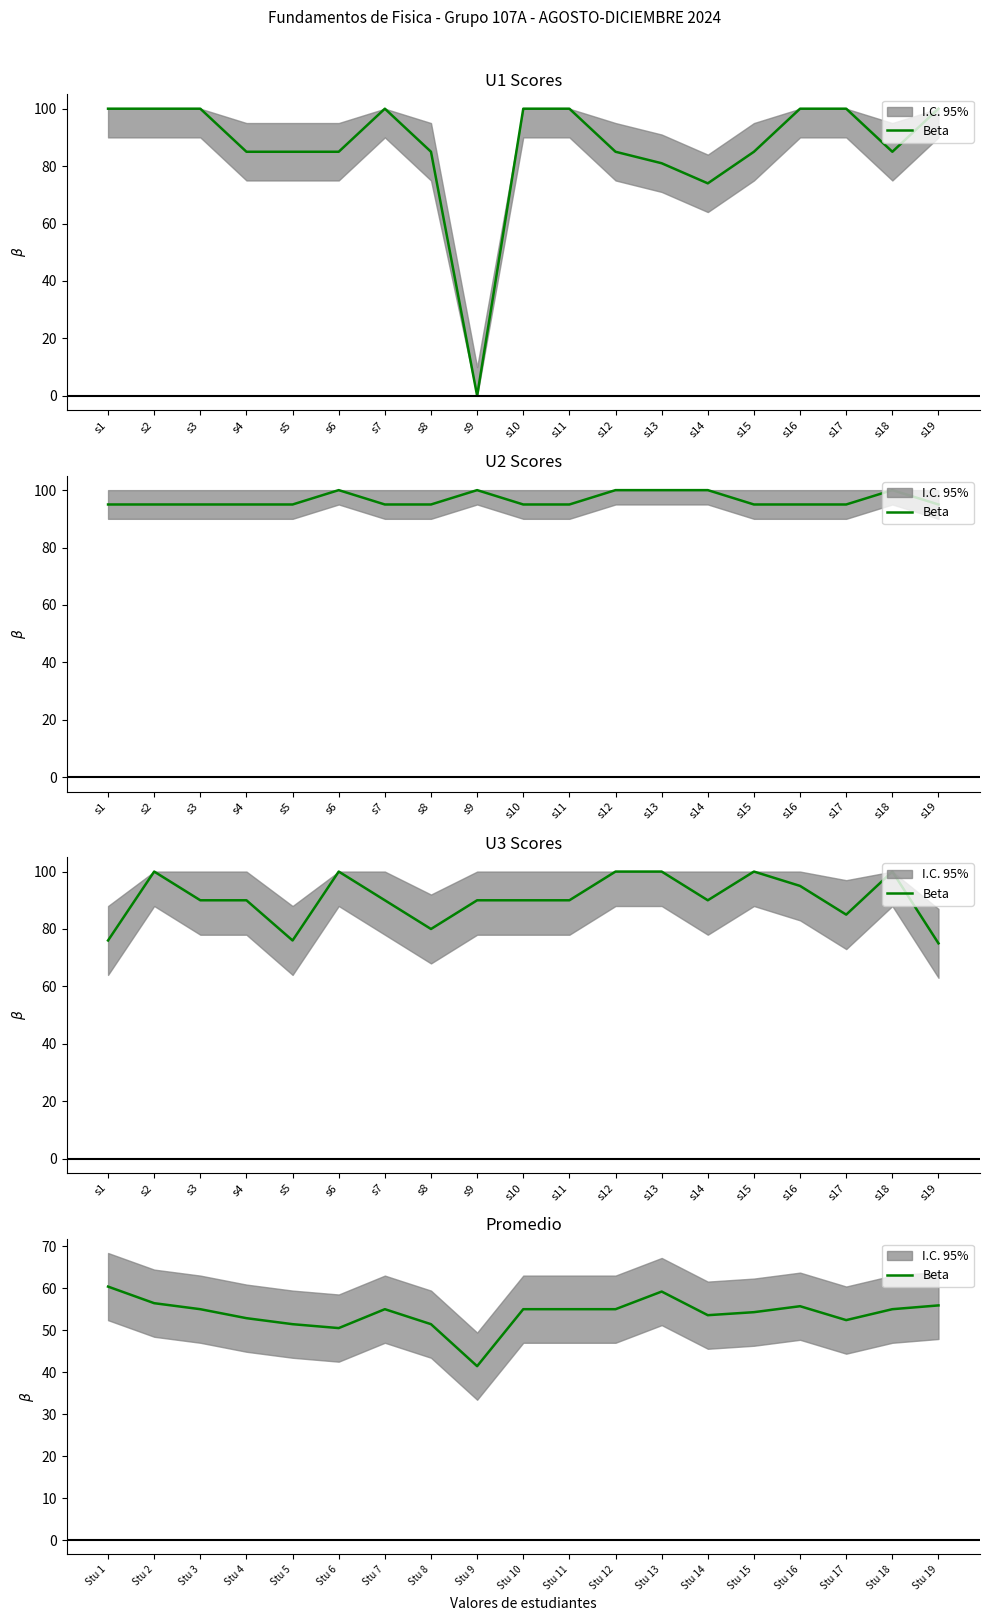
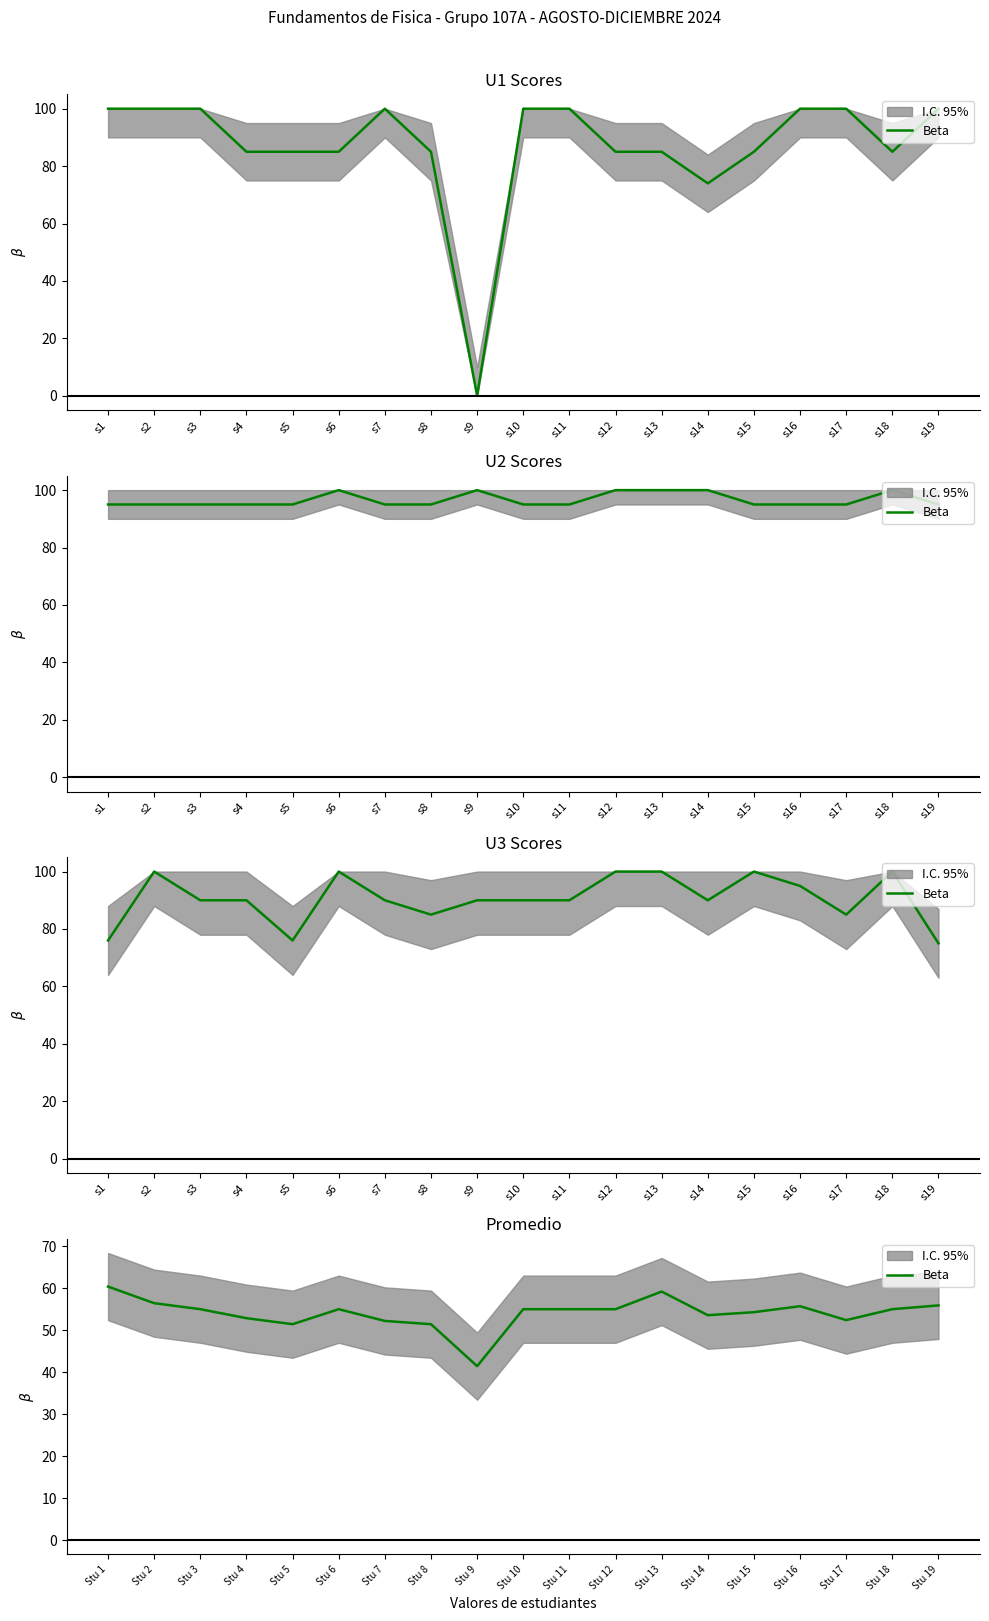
  {
    "U1 Scores": {
      "Beta": {
        "s4": 85,
        "s5": 85,
        "s6": 85,
        "s8": 85,
        "s9": 0,
        "s12": 85,
-       "s13": 81,
+       "s13": 85,
        "s14": 74,
        "s15": 85,
        "s18": 85
      }
    },
    "U2 Scores": {
      "Beta": {
        "s1": 95,
        "s2": 95,
        "s3": 95,
        "s4": 95,
        "s5": 95,
        "s7": 95,
        "s8": 95,
        "s10": 95,
        "s11": 95,
        "s15": 95,
        "s16": 95,
        "s17": 95
      }
    },
    "U3 Scores": {
      "Beta": {
        "s1": 76,
        "s3": 90,
        "s4": 90,
        "s5": 76,
        "s7": 90,
-       "s8": 80,
+       "s8": 85,
        "s9": 90,
        "s10": 90,
        "s11": 90,
        "s14": 90,
        "s16": 95,
        "s17": 85,
        "s19": 75
      }
    },
    "Promedio": {
      "Beta": {
        "Stu 1": 60,
        "Stu 2": 56,
        "Stu 3": 55,
        "Stu 4": 53,
        "Stu 5": 51,
-       "Stu 6": 51,
-       "Stu 7": 55,
+       "Stu 6": 55,
+       "Stu 7": 52,
        "Stu 8": 51,
        "Stu 9": 41,
        "Stu 10": 55,
        "Stu 11": 55,
        "Stu 12": 55,
        "Stu 13": 59,
        "Stu 14": 54,
        "Stu 15": 54,
        "Stu 16": 56,
        "Stu 17": 52,
        "Stu 18": 55,
        "Stu 19": 56
      }
    }
  }
